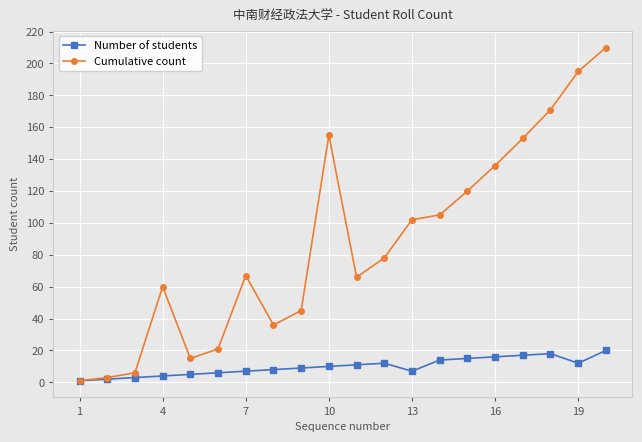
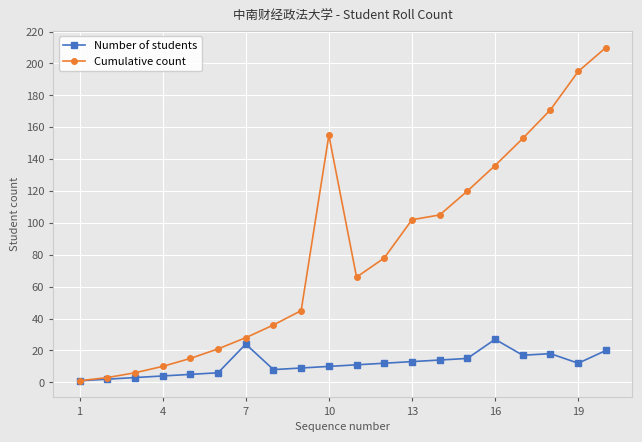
  {
    "Number of students": {
      "4": 4,
-     "7": 7,
+     "7": 24,
      "10": 10,
-     "13": 7,
-     "16": 16,
+     "13": 13,
+     "16": 27,
      "19": 12
    },
    "Cumulative count": {
-     "4": 60,
-     "7": 67,
+     "4": 10,
+     "7": 28,
      "10": 155,
      "13": 102,
      "16": 136,
      "19": 195
    }
  }
